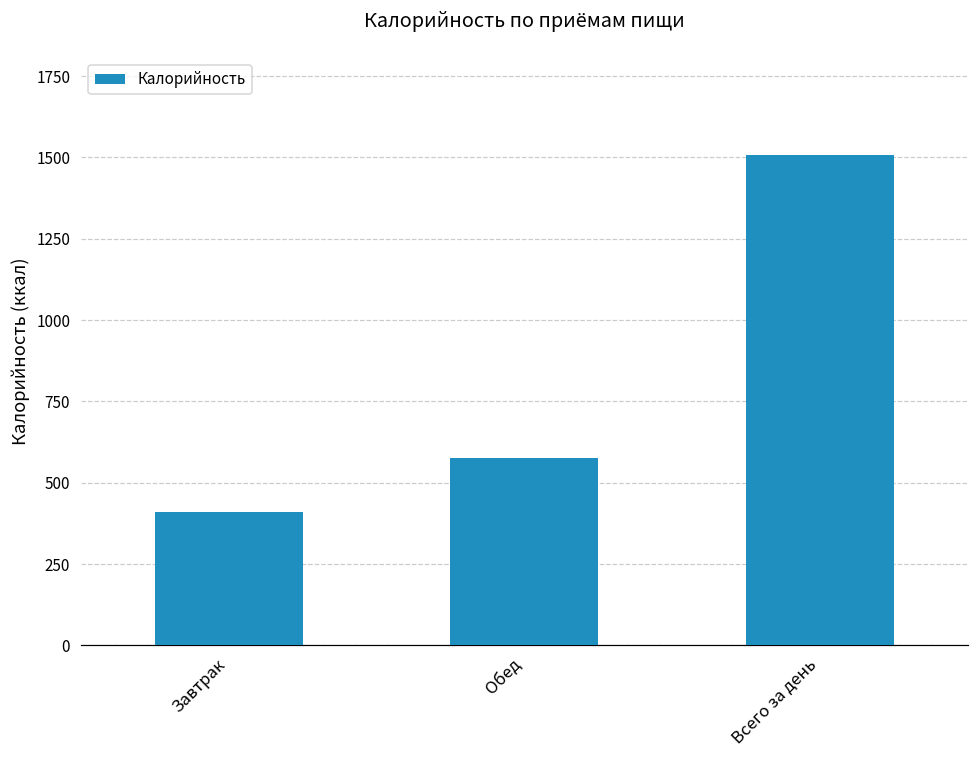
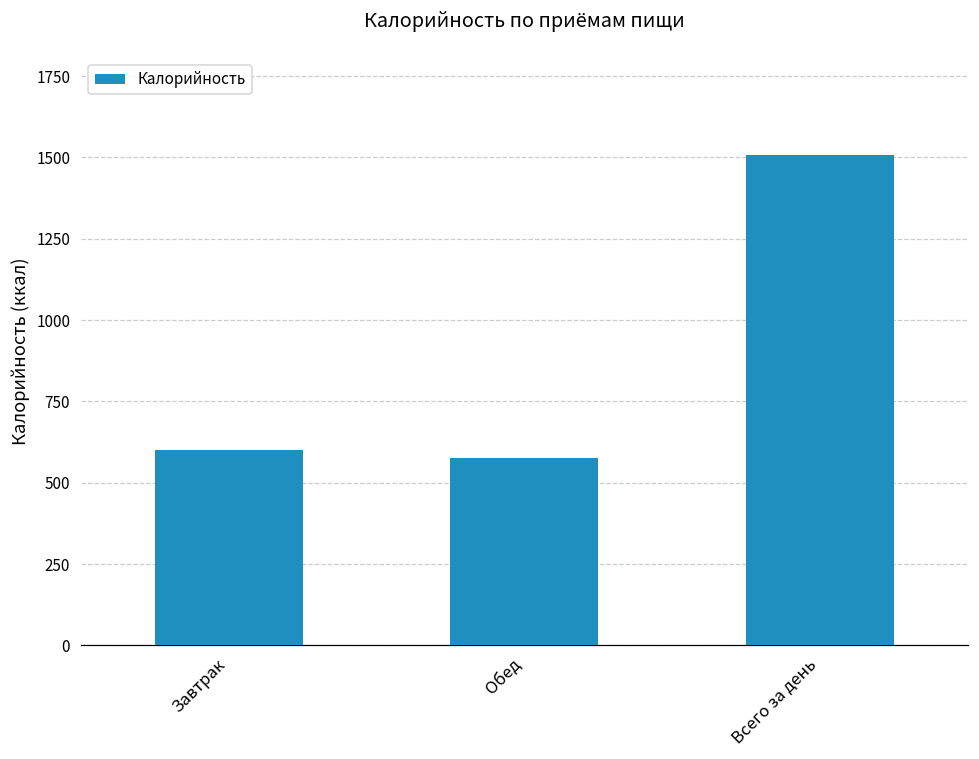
  {
-   "Завтрак": 410,
+   "Завтрак": 600,
    "Обед": 580,
    "Всего за день": 1510
  }
